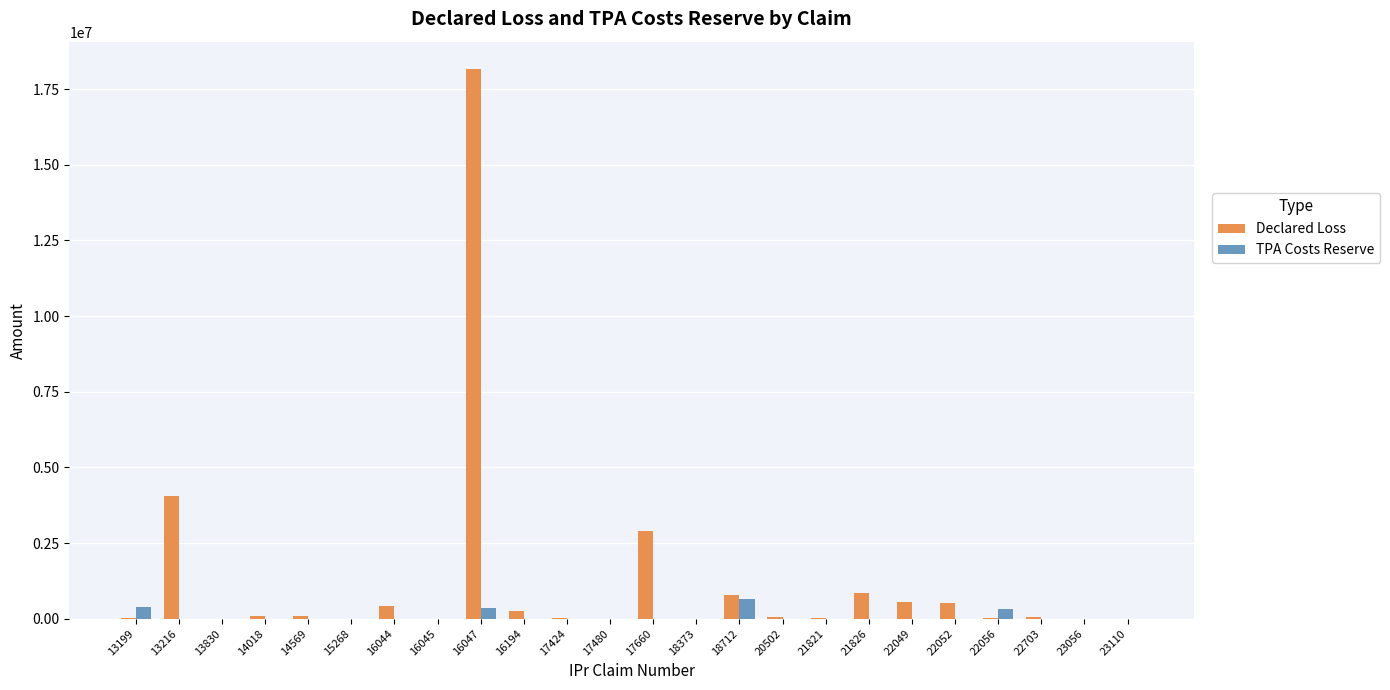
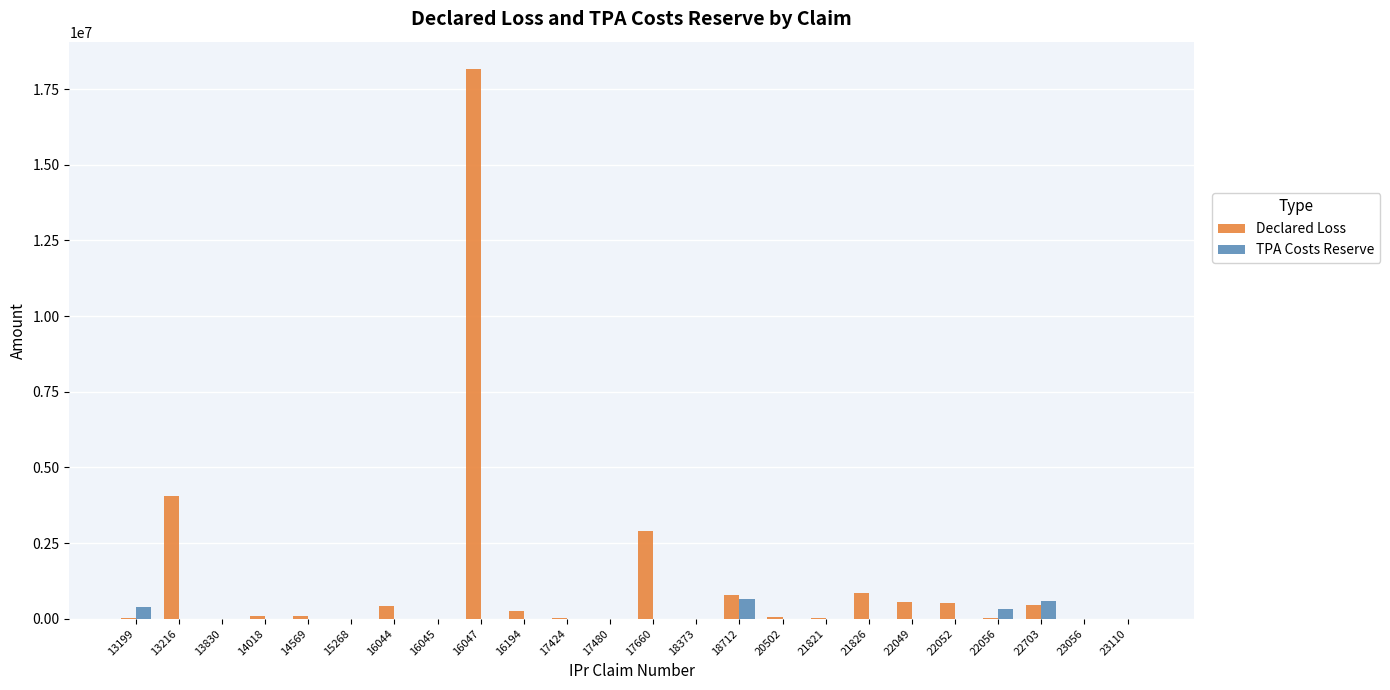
  {
    "Declared Loss": {
      "13216": 4100000,
      "13830": 0,
      "15268": 0,
      "16044": 400000,
      "16047": 18200000,
      "16194": 200000,
      "17480": 0,
      "17660": 2900000,
      "18373": 0,
      "18712": 800000,
      "21826": 800000,
      "22049": 600000,
      "22052": 500000,
-     "22703": 100000,
+     "22703": 400000,
      "23056": 0,
      "23110": 0
    },
    "TPA Costs Reserve": {
      "13199": 400000,
      "13830": 0,
      "14018": 0,
      "14569": 0,
      "16044": 0,
      "16045": 0,
-     "16047": 300000,
+     "16047": 0,
      "18712": 600000,
      "20502": 0,
      "22056": 300000,
-     "22703": 0
+     "22703": 600000
    }
  }
